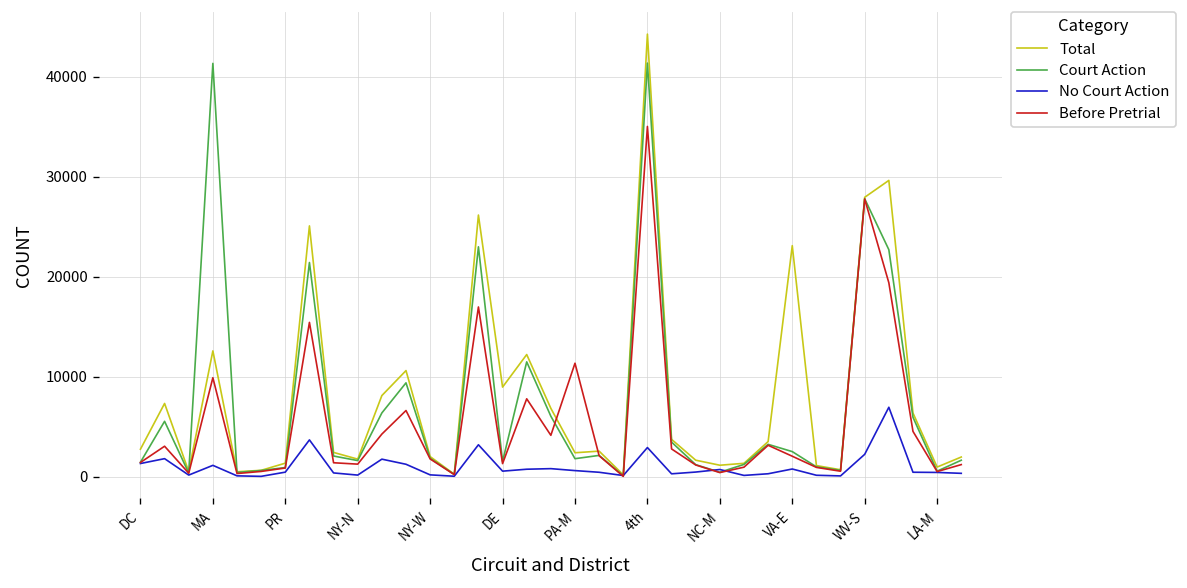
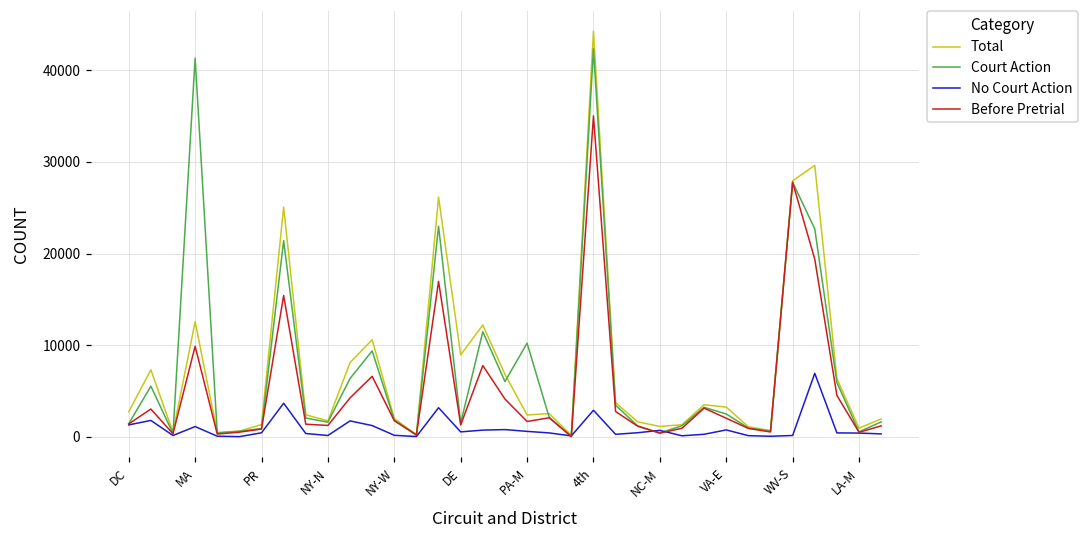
  {
    "Total": {
      "DC": 3000,
      "MA": 13000,
      "PR": 1000,
      "DE": 9000,
      "PA-M": 2000,
      "4th": 44000,
      "NC-M": 1000,
-     "VA-E": 23000,
+     "VA-E": 3000,
      "LA-M": 1000
    },
    "Court Action": {
      "MA": 41000,
-     "PA-M": 2000,
-     "4th": 41000,
+     "PA-M": 10000,
+     "4th": 42000,
      "VA-E": 2000
    },
    "No Court Action": {
      "MA": 1000,
      "PR": 0,
      "NY-N": 0,
      "NY-W": 0,
      "DE": 1000,
      "PA-M": 1000,
      "4th": 3000,
      "VA-E": 1000,
-     "WV-S": 2000
+     "WV-S": 0
    },
    "Before Pretrial": {
      "MA": 10000,
      "NY-N": 1000,
-     "PA-M": 11000,
+     "PA-M": 2000,
      "4th": 35000,
      "VA-E": 2000
    }
  }
